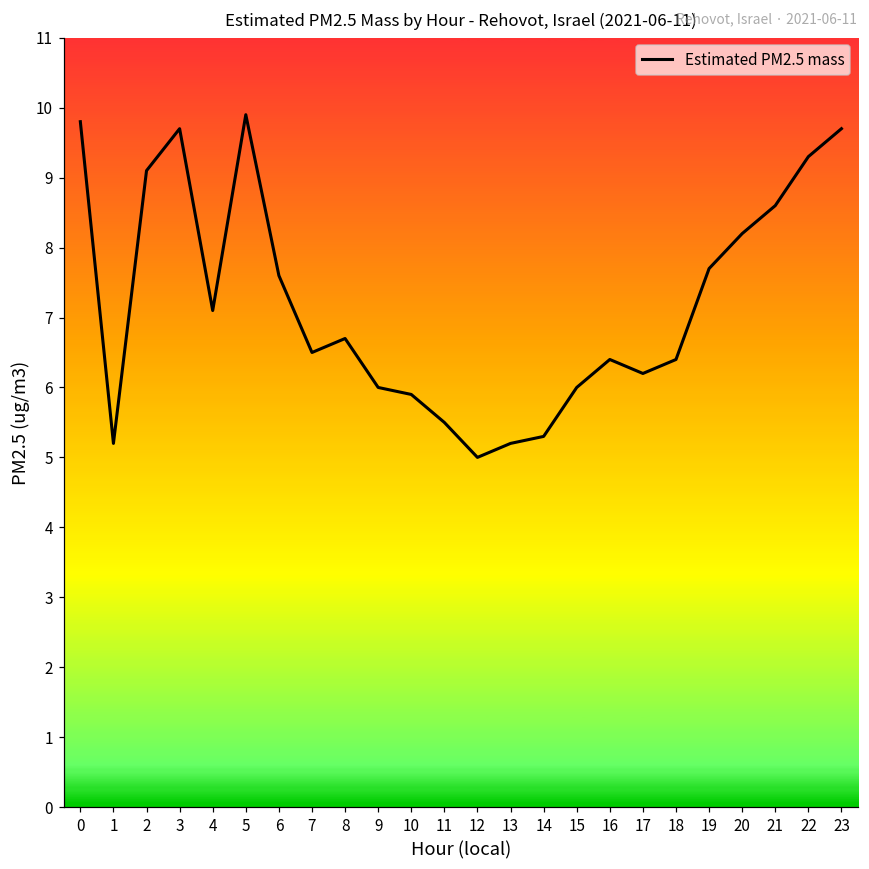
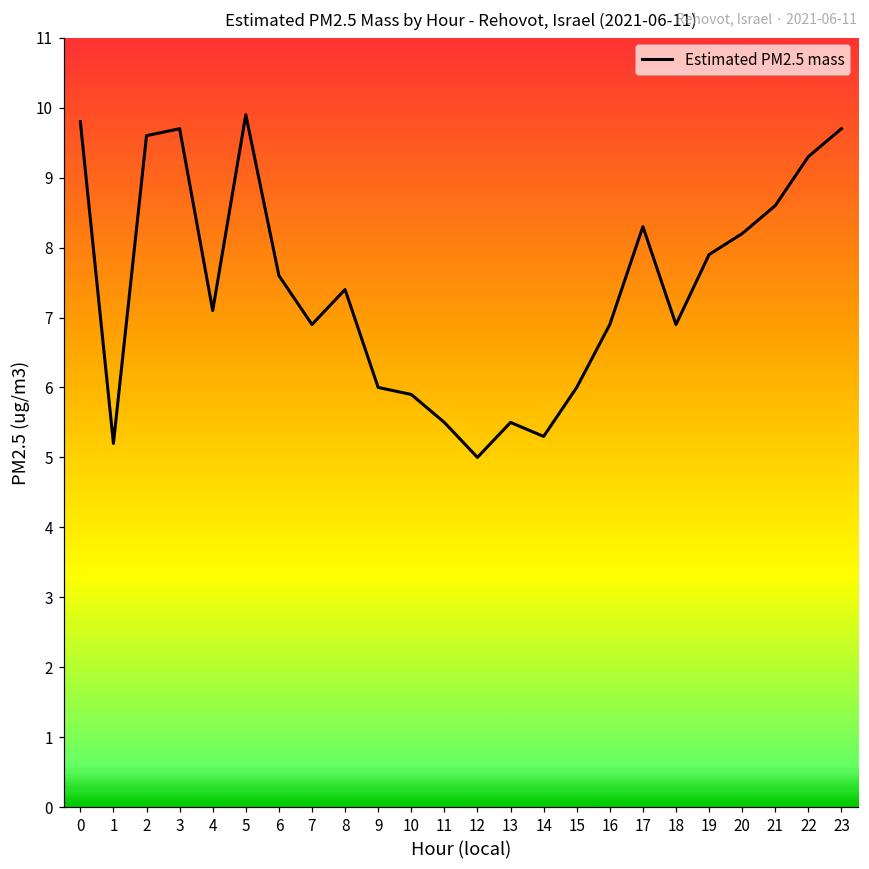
  {
    "0": 9.8,
    "1": 5.2,
-   "2": 9.1,
+   "2": 9.6,
    "3": 9.7,
    "4": 7.1,
    "5": 9.9,
    "6": 7.6,
-   "7": 6.5,
-   "8": 6.7,
+   "7": 6.9,
+   "8": 7.4,
    "9": 6.0,
    "10": 5.9,
    "11": 5.5,
    "12": 5.0,
-   "13": 5.2,
+   "13": 5.5,
    "14": 5.3,
    "15": 6.0,
-   "16": 6.4,
-   "17": 6.2,
-   "18": 6.4,
-   "19": 7.7,
+   "16": 6.9,
+   "17": 8.3,
+   "18": 6.9,
+   "19": 7.9,
    "20": 8.2,
    "21": 8.6,
    "22": 9.3,
    "23": 9.7
  }
